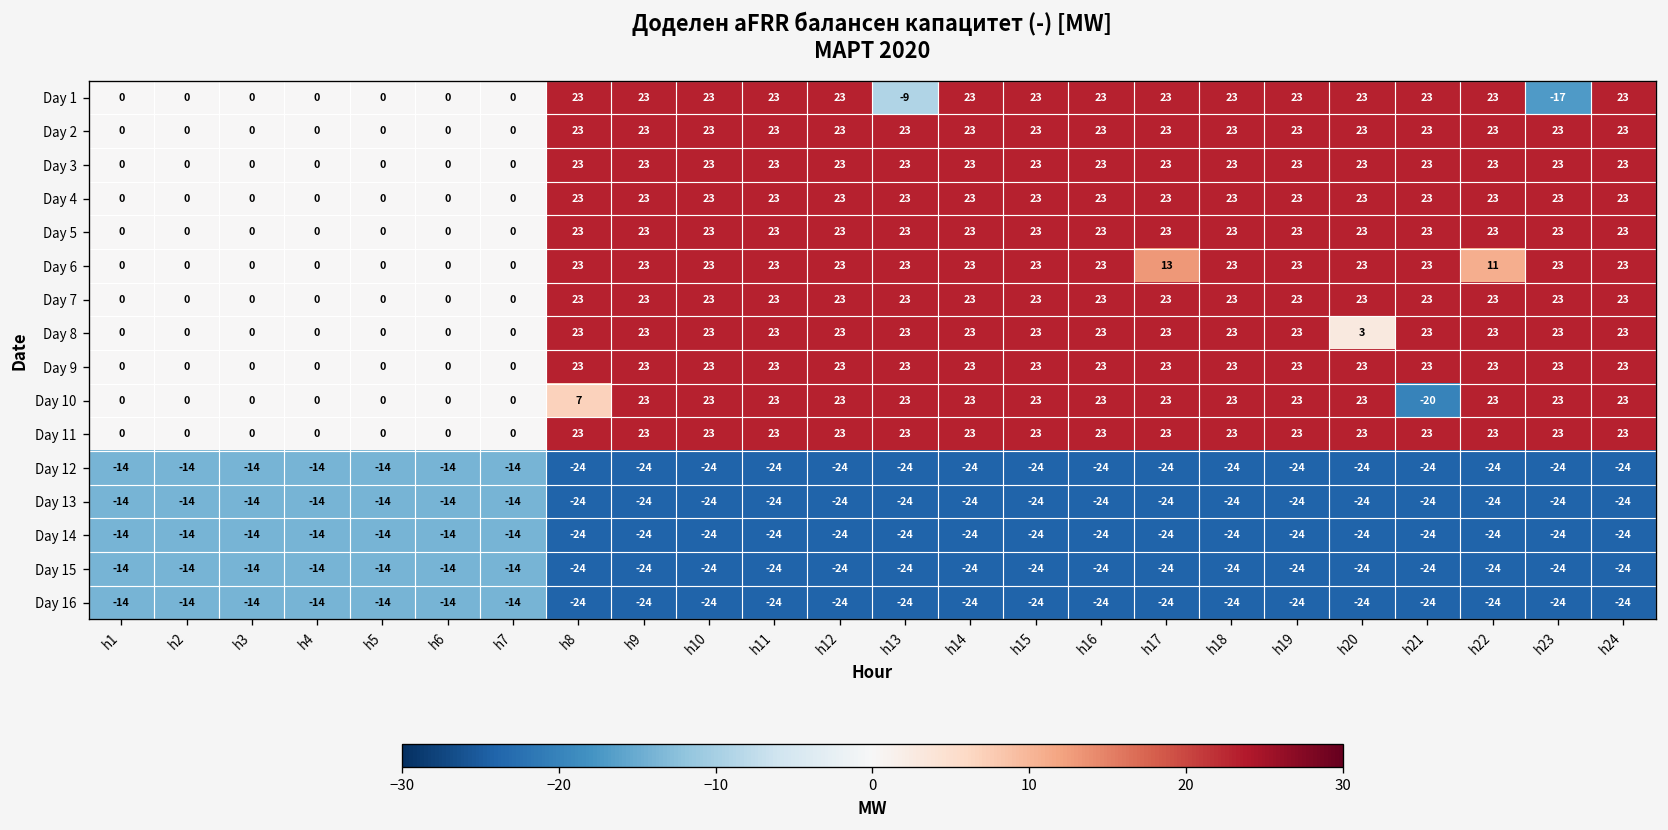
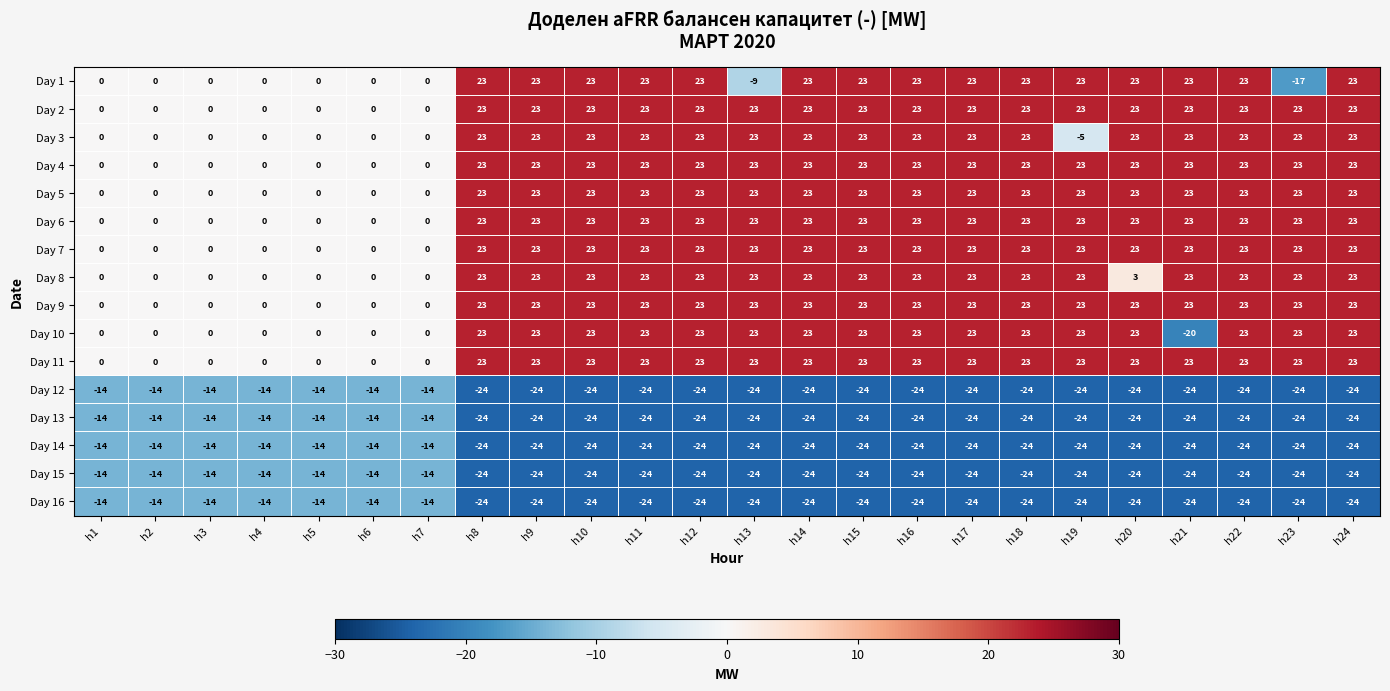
  {
    "Day 3": {
      "h1": 0,
      "h2": 0,
      "h3": 0,
      "h4": 0,
      "h5": 0,
      "h6": 0,
      "h7": 0,
      "h8": 23,
      "h9": 23,
      "h10": 23,
      "h11": 23,
      "h12": 23,
      "h13": 23,
      "h14": 23,
      "h15": 23,
      "h16": 23,
      "h17": 23,
      "h18": 23,
-     "h19": 23,
+     "h19": -5,
      "h20": 23,
      "h21": 23,
      "h22": 23,
      "h23": 23,
      "h24": 23
    },
    "Day 6": {
      "h1": 0,
      "h2": 0,
      "h3": 0,
      "h4": 0,
      "h5": 0,
      "h6": 0,
      "h7": 0,
      "h8": 23,
      "h9": 23,
      "h10": 23,
      "h11": 23,
      "h12": 23,
      "h13": 23,
      "h14": 23,
      "h15": 23,
      "h16": 23,
-     "h17": 13,
+     "h17": 23,
      "h18": 23,
      "h19": 23,
      "h20": 23,
      "h21": 23,
-     "h22": 11,
+     "h22": 23,
      "h23": 23,
      "h24": 23
    },
    "Day 10": {
      "h1": 0,
      "h2": 0,
      "h3": 0,
      "h4": 0,
      "h5": 0,
      "h6": 0,
      "h7": 0,
-     "h8": 7,
+     "h8": 23,
      "h9": 23,
      "h10": 23,
      "h11": 23,
      "h12": 23,
      "h13": 23,
      "h14": 23,
      "h15": 23,
      "h16": 23,
      "h17": 23,
      "h18": 23,
      "h19": 23,
      "h20": 23,
      "h21": -20,
      "h22": 23,
      "h23": 23,
      "h24": 23
    }
  }
